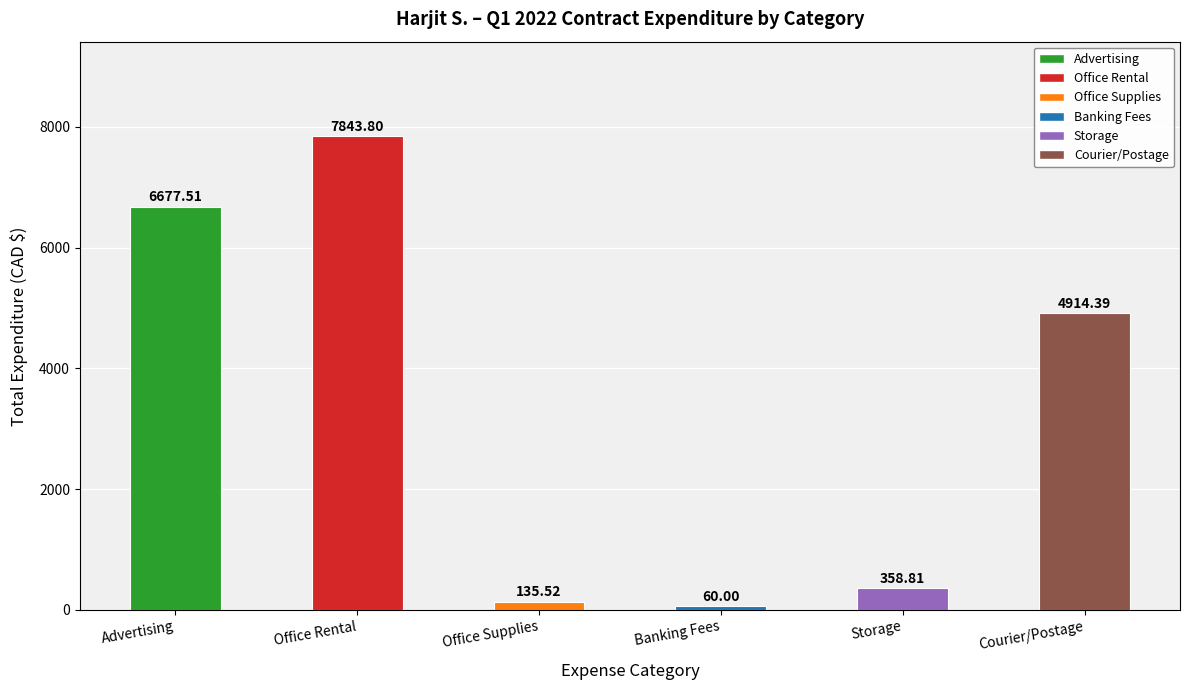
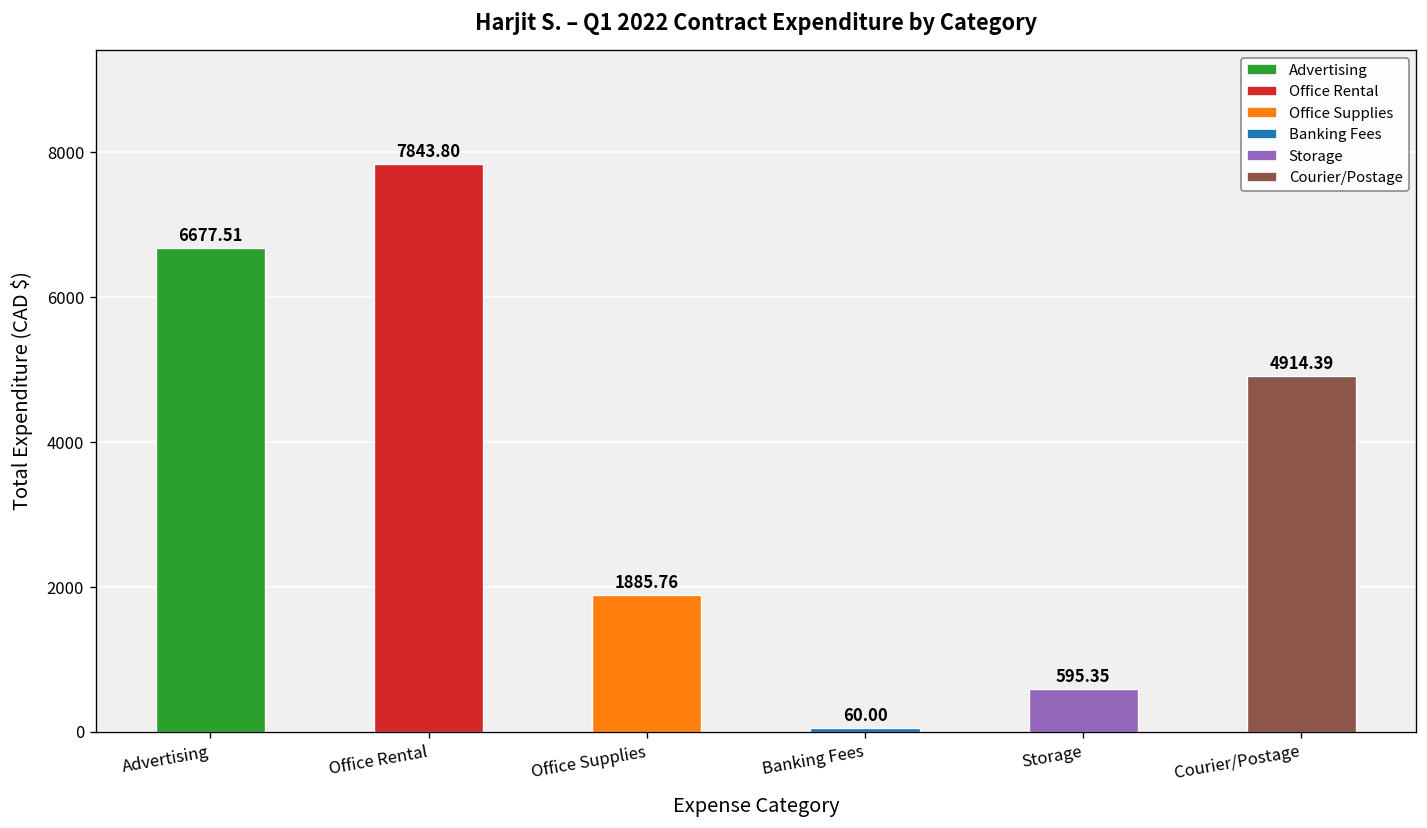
  {
    "Advertising": 6677.51,
    "Office Rental": 7843.80,
-   "Office Supplies": 135.52,
+   "Office Supplies": 1885.76,
    "Banking Fees": 60.00,
-   "Storage": 358.81,
+   "Storage": 595.35,
    "Courier/Postage": 4914.39
  }
